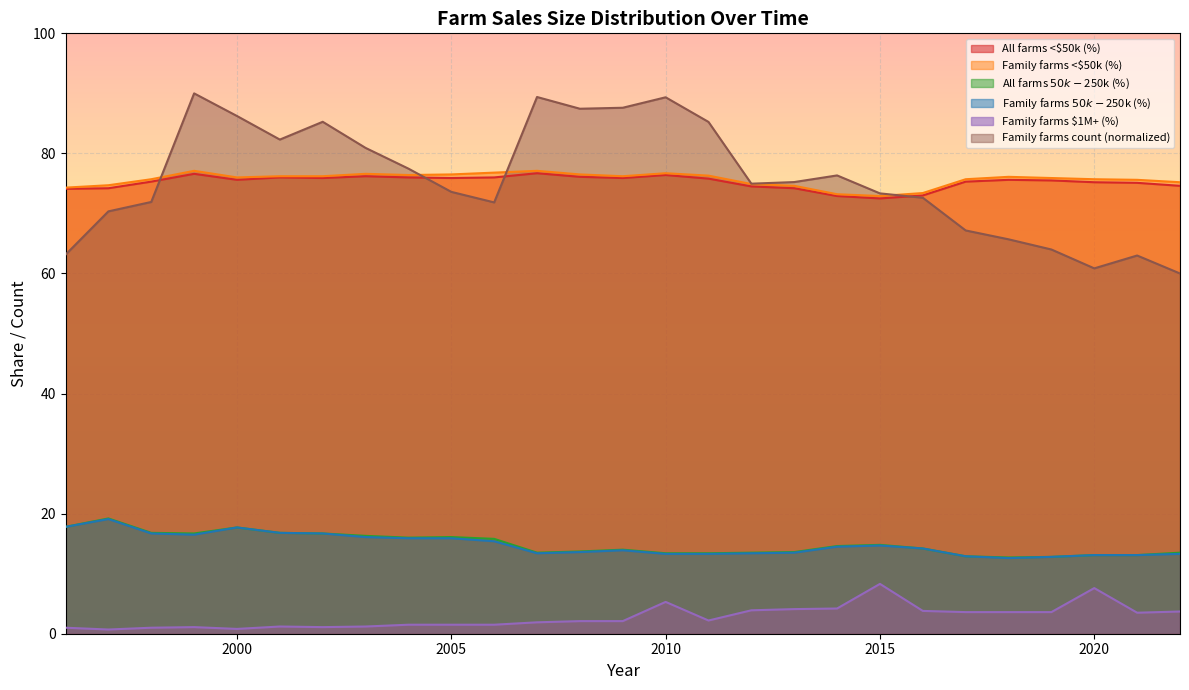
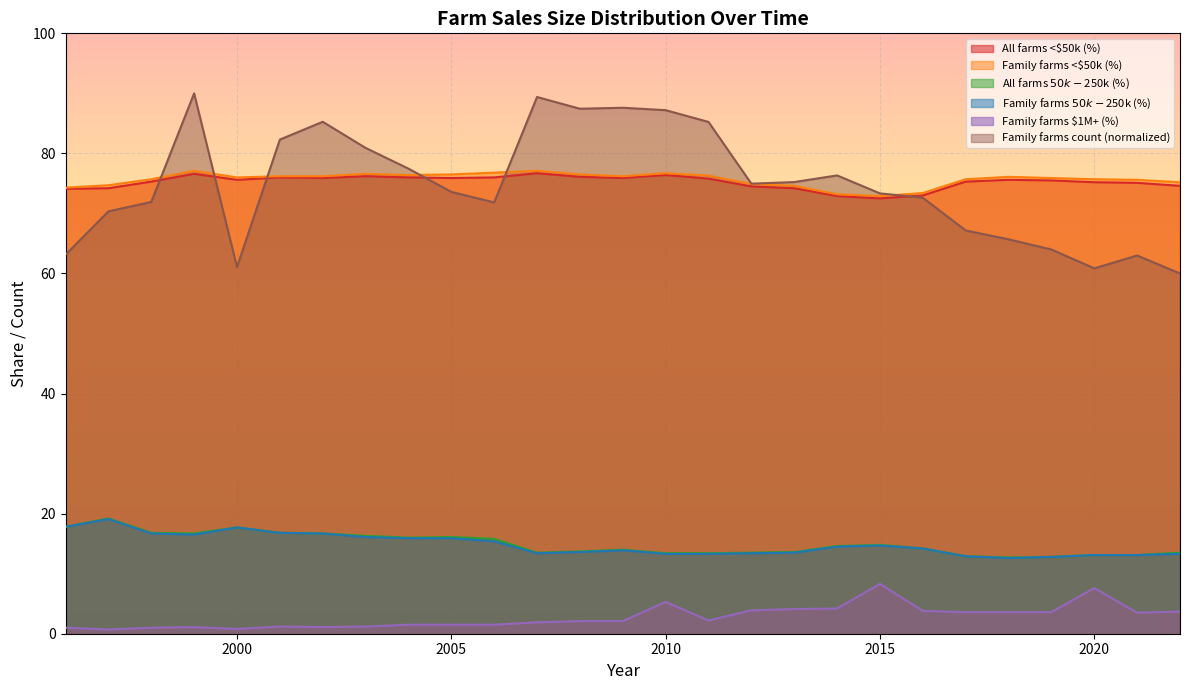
  {
    "All farms <$50k (%)": {
      "2005": 76,
      "2020": 75
    },
    "Family farms <$50k (%)": {
      "2005": 77,
      "2020": 76
    },
    "Family farms $1M+ (%)": {
      "2000": 1,
      "2005": 2,
      "2010": 5,
      "2015": 8,
      "2020": 8
    },
    "Family farms count (normalized)": {
-     "2000": 86,
+     "2000": 61,
      "2005": 74,
-     "2010": 89,
+     "2010": 87,
      "2015": 73,
      "2020": 61
    }
  }
